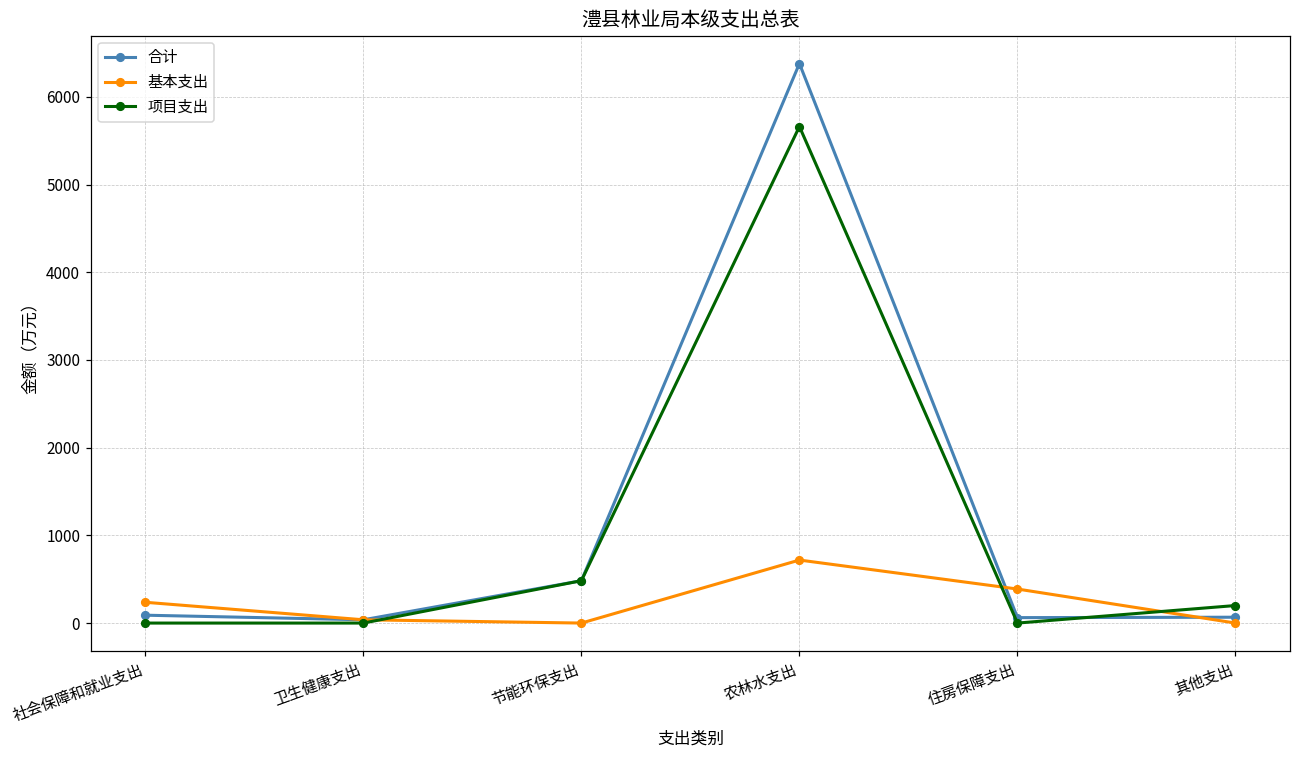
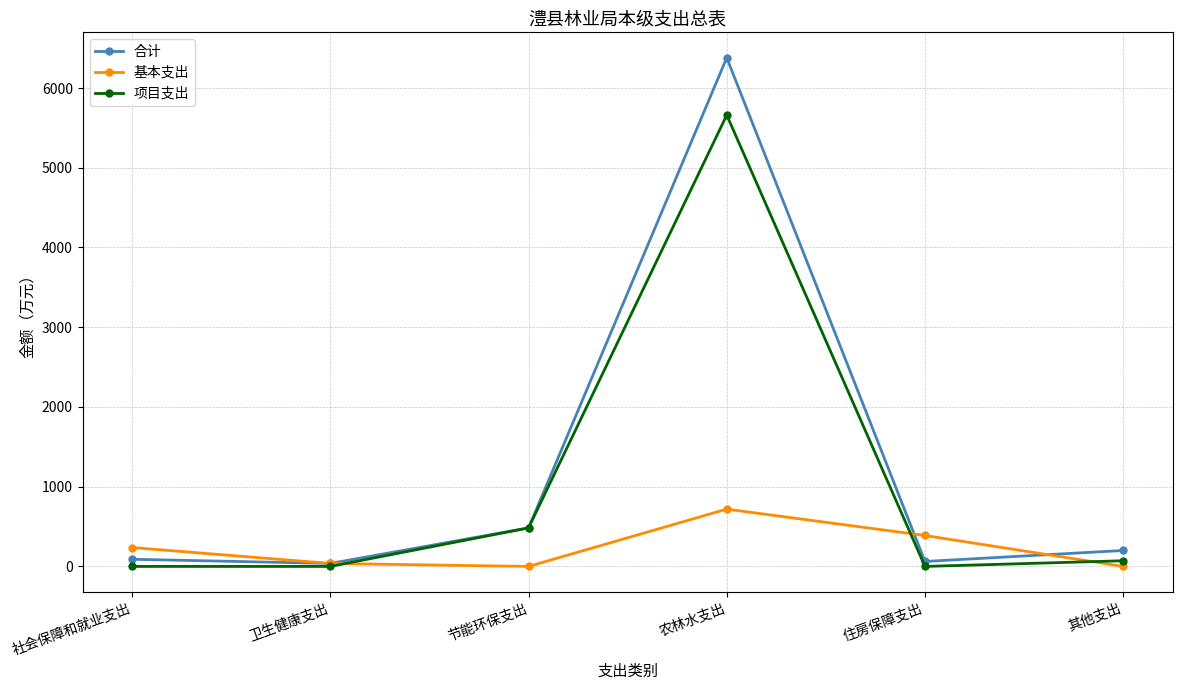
  {
    "合计": {
      "社会保障和就业支出": 100,
      "农林水支出": 6400,
      "住房保障支出": 100,
-     "其他支出": 100
+     "其他支出": 200
    },
    "基本支出": {
      "社会保障和就业支出": 200,
      "节能环保支出": 0,
      "农林水支出": 700,
      "住房保障支出": 400,
      "其他支出": 0
    },
    "项目支出": {
      "社会保障和就业支出": 0,
      "卫生健康支出": 0,
      "农林水支出": 5700,
      "住房保障支出": 0,
-     "其他支出": 200
+     "其他支出": 100
    }
  }
